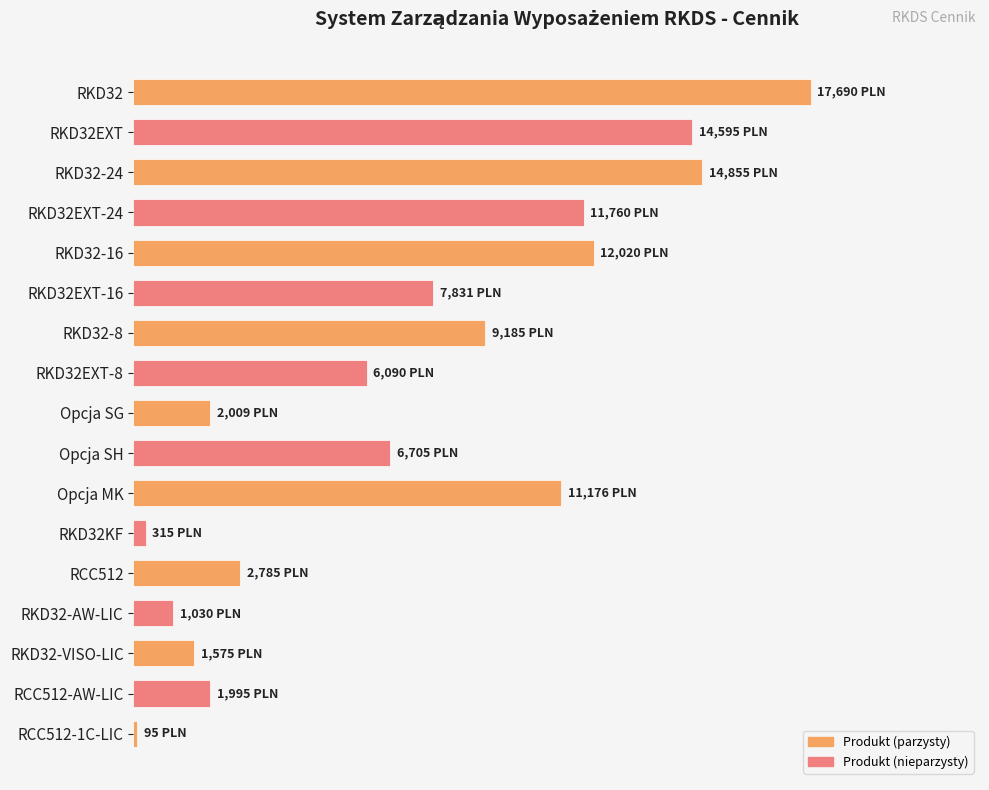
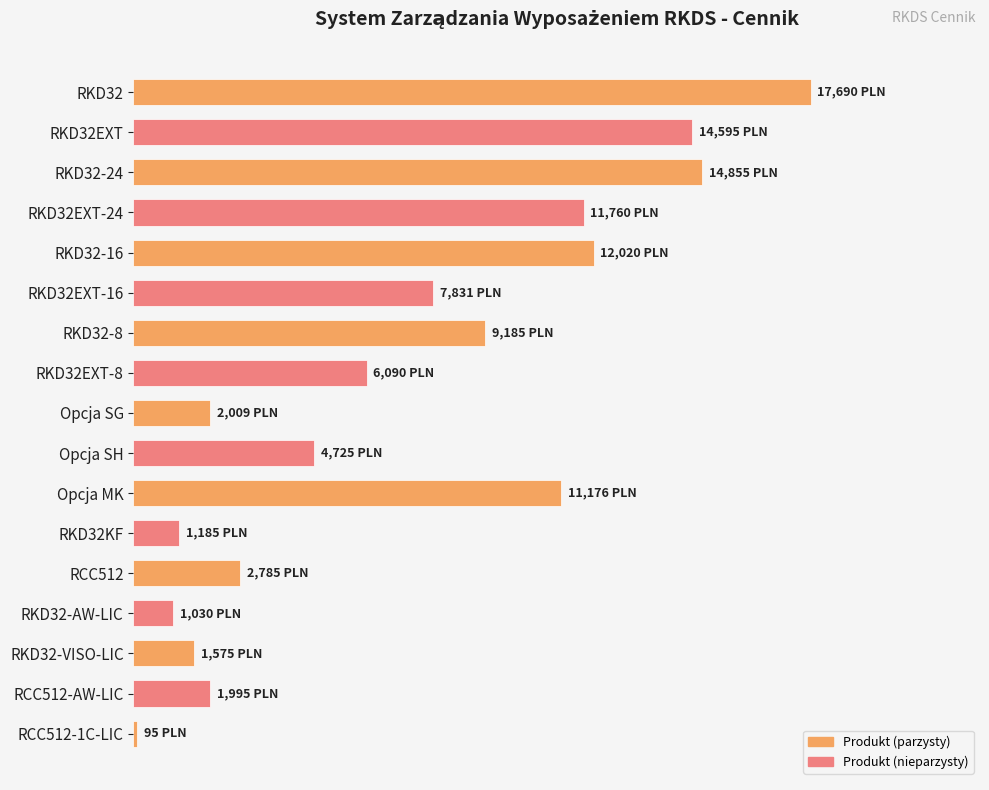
  {
    "RKD32": "17,690",
    "RKD32EXT": "14,595",
    "RKD32-24": "14,855",
    "RKD32EXT-24": "11,760",
    "RKD32-16": "12,020",
    "RKD32EXT-16": "7,831",
    "RKD32-8": "9,185",
    "RKD32EXT-8": "6,090",
    "Opcja SG": "2,009",
-   "Opcja SH": "6,705",
+   "Opcja SH": "4,725",
    "Opcja MK": "11,176",
-   "RKD32KF": "315",
+   "RKD32KF": "1,185",
    "RCC512": "2,785",
    "RKD32-AW-LIC": "1,030",
    "RKD32-VISO-LIC": "1,575",
    "RCC512-AW-LIC": "1,995",
    "RCC512-1C-LIC": "95"
  }
